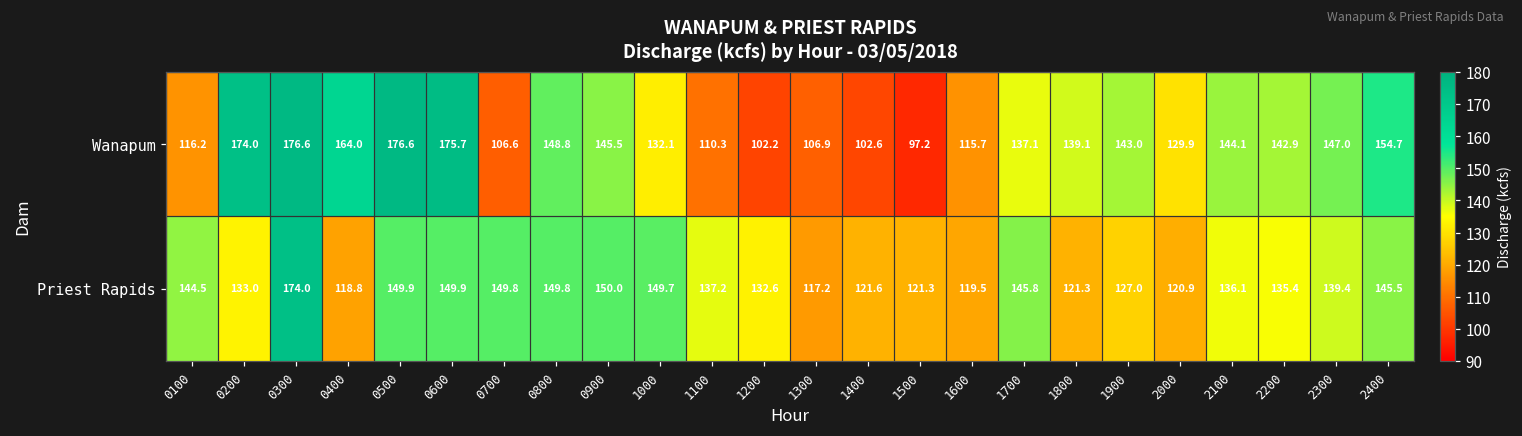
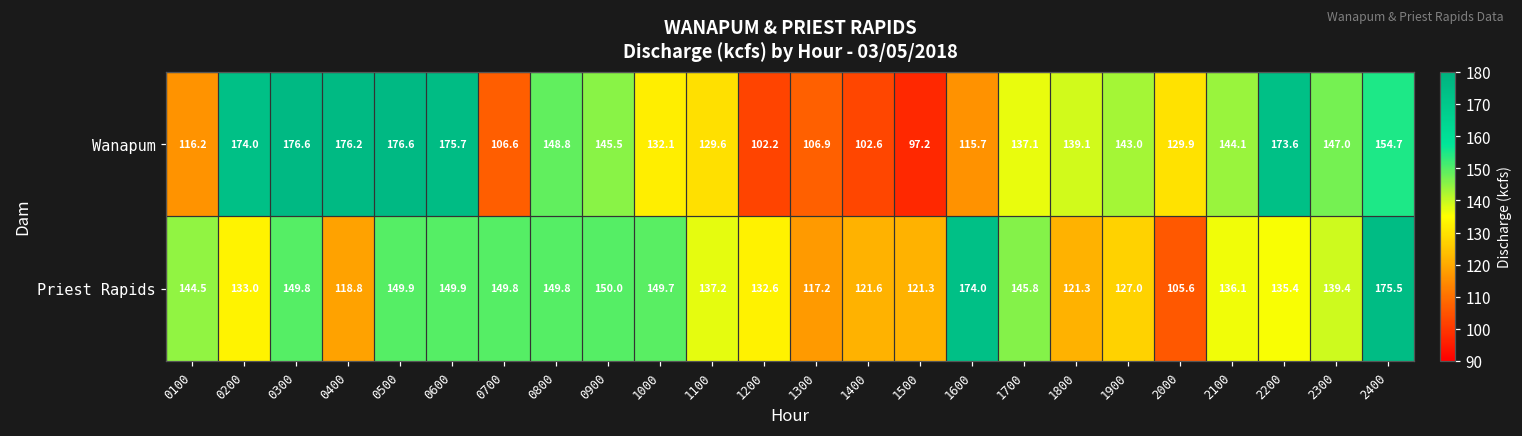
  {
    "Wanapum": {
      "0100": 116.2,
      "0200": 174.0,
      "0300": 176.6,
-     "0400": 164.0,
+     "0400": 176.2,
      "0500": 176.6,
      "0600": 175.7,
      "0700": 106.6,
      "0800": 148.8,
      "0900": 145.5,
      "1000": 132.1,
-     "1100": 110.3,
+     "1100": 129.6,
      "1200": 102.2,
      "1300": 106.9,
      "1400": 102.6,
      "1500": 97.2,
      "1600": 115.7,
      "1700": 137.1,
      "1800": 139.1,
      "1900": 143.0,
      "2000": 129.9,
      "2100": 144.1,
-     "2200": 142.9,
+     "2200": 173.6,
      "2300": 147.0,
      "2400": 154.7
    },
    "Priest Rapids": {
      "0100": 144.5,
      "0200": 133.0,
-     "0300": 174.0,
+     "0300": 149.8,
      "0400": 118.8,
      "0500": 149.9,
      "0600": 149.9,
      "0700": 149.8,
      "0800": 149.8,
      "0900": 150.0,
      "1000": 149.7,
      "1100": 137.2,
      "1200": 132.6,
      "1300": 117.2,
      "1400": 121.6,
      "1500": 121.3,
-     "1600": 119.5,
+     "1600": 174.0,
      "1700": 145.8,
      "1800": 121.3,
      "1900": 127.0,
-     "2000": 120.9,
+     "2000": 105.6,
      "2100": 136.1,
      "2200": 135.4,
      "2300": 139.4,
-     "2400": 145.5
+     "2400": 175.5
    }
  }
